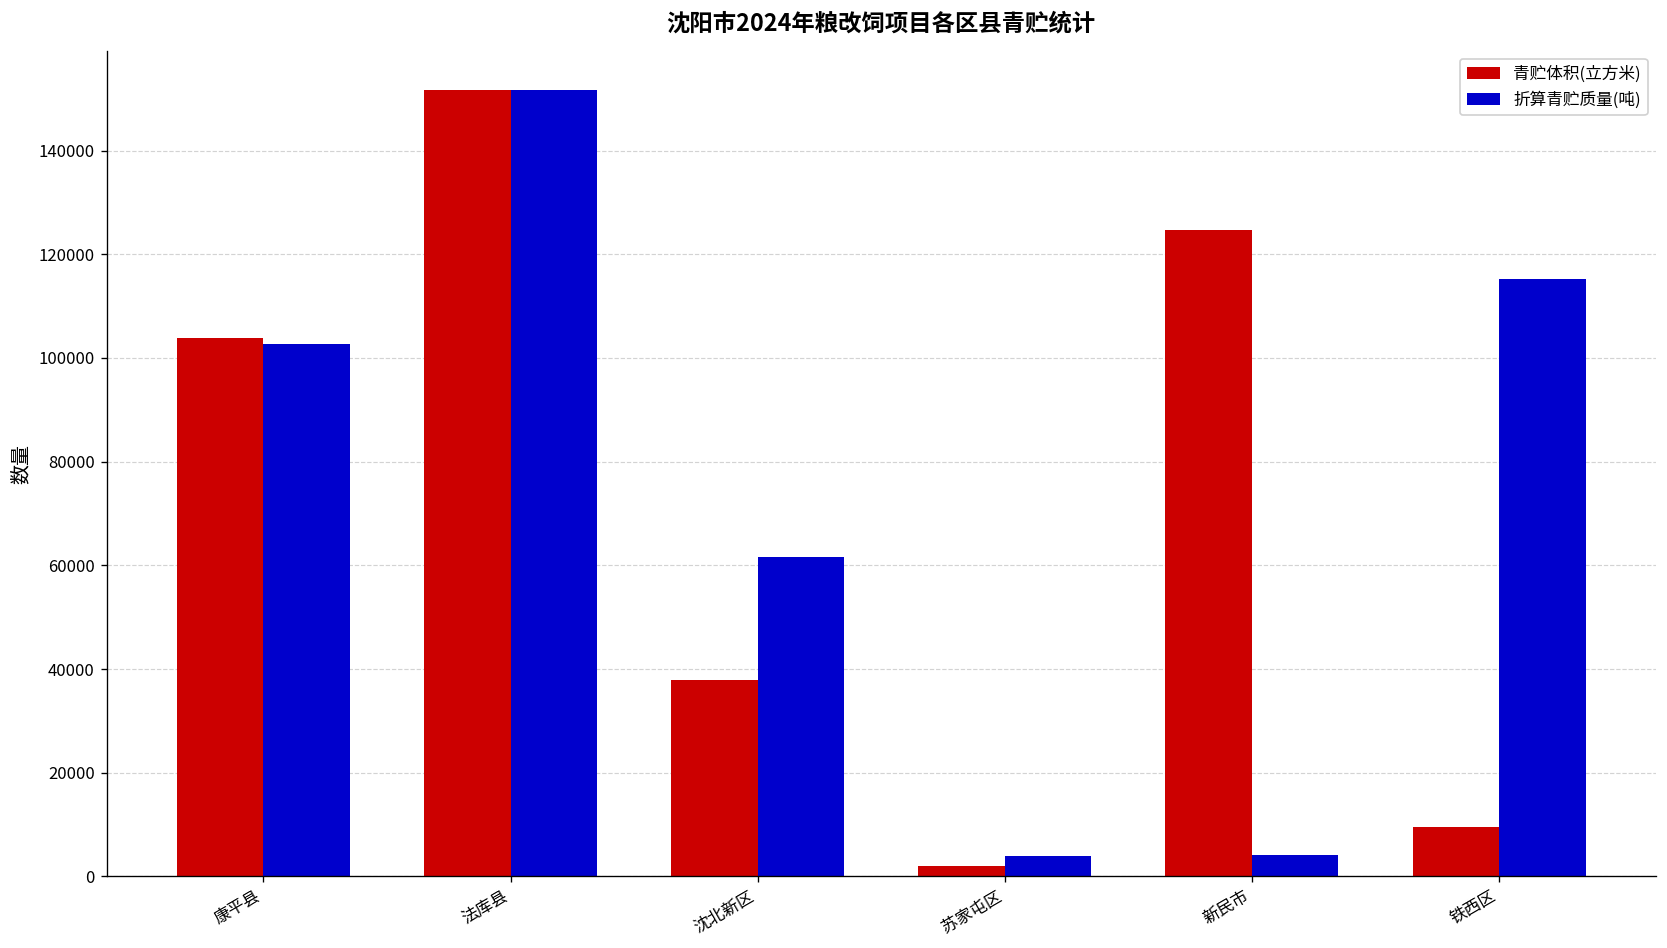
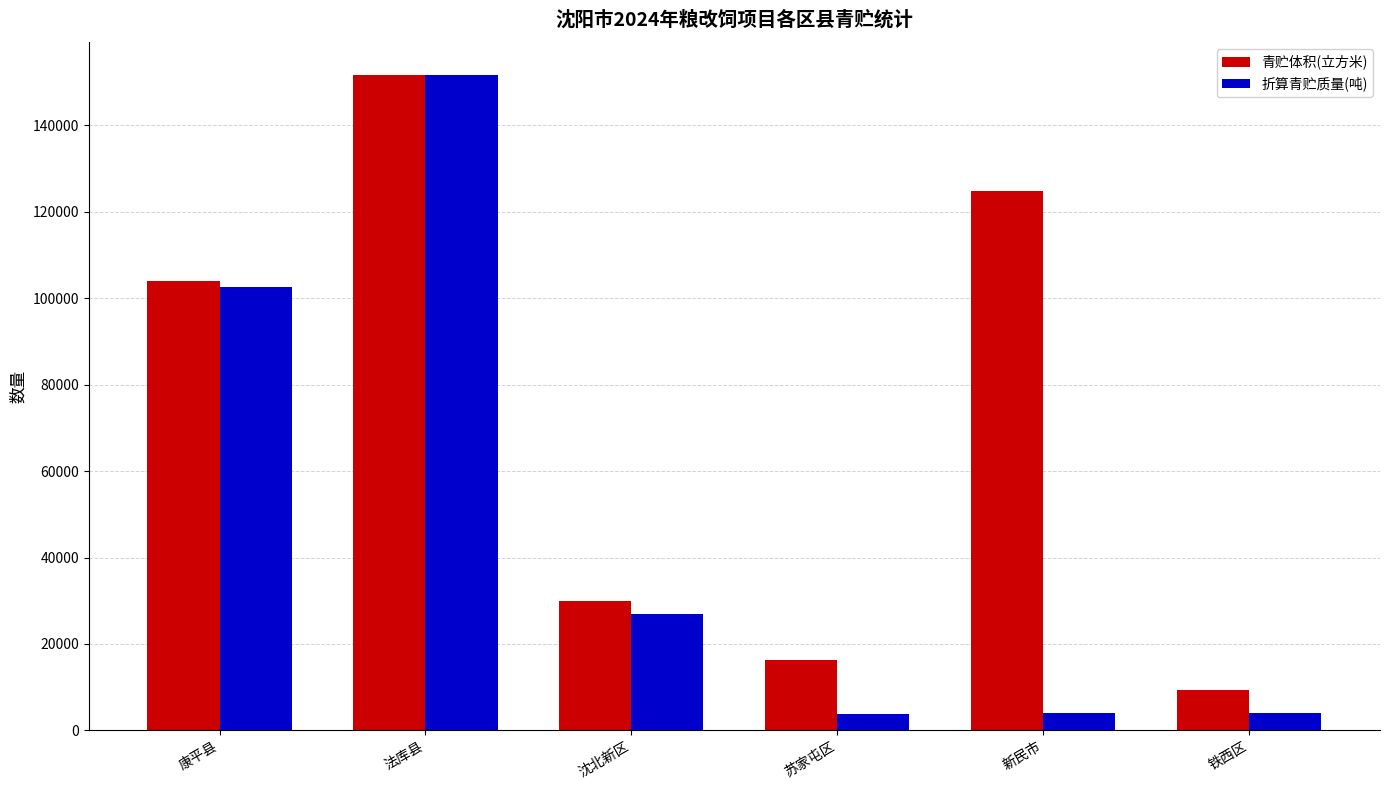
  {
    "青贮体积(立方米)": {
      "康平县": 104000,
      "法库县": 152000,
-     "沈北新区": 38000,
-     "苏家屯区": 2000,
+     "沈北新区": 30000,
+     "苏家屯区": 16000,
      "新民市": 125000,
      "铁西区": 9000
    },
    "折算青贮质量(吨)": {
      "康平县": 103000,
      "法库县": 152000,
-     "沈北新区": 62000,
+     "沈北新区": 27000,
      "苏家屯区": 4000,
      "新民市": 4000,
-     "铁西区": 115000
+     "铁西区": 4000
    }
  }
